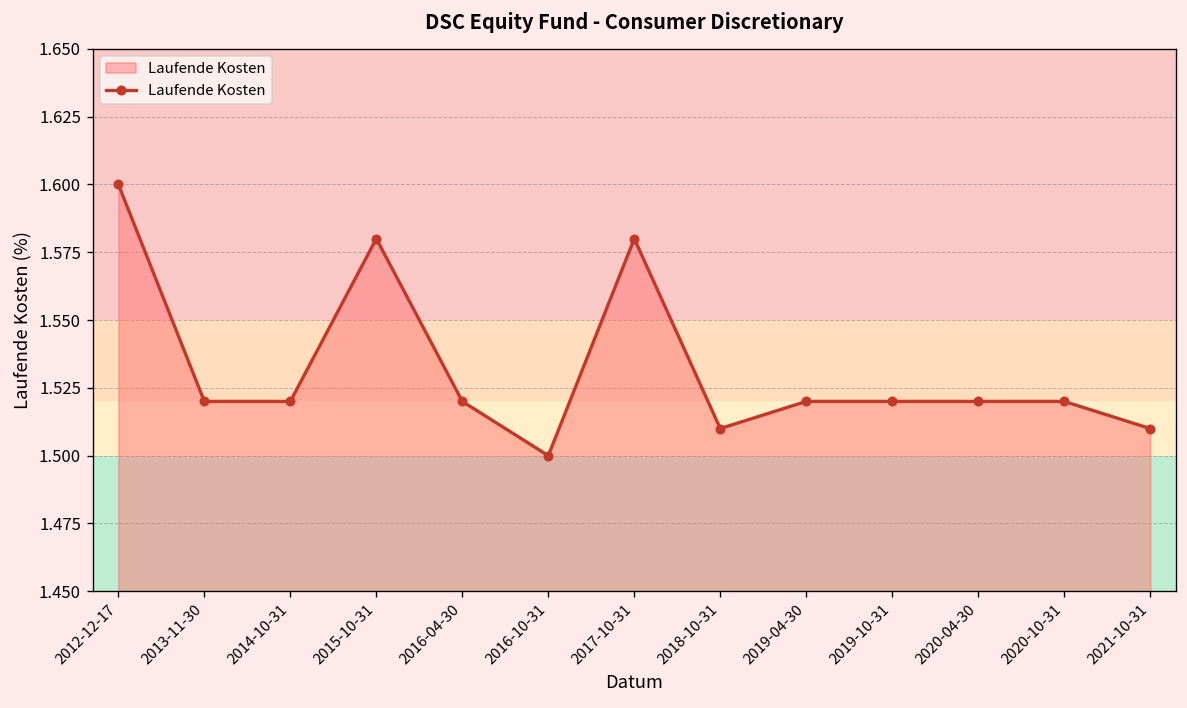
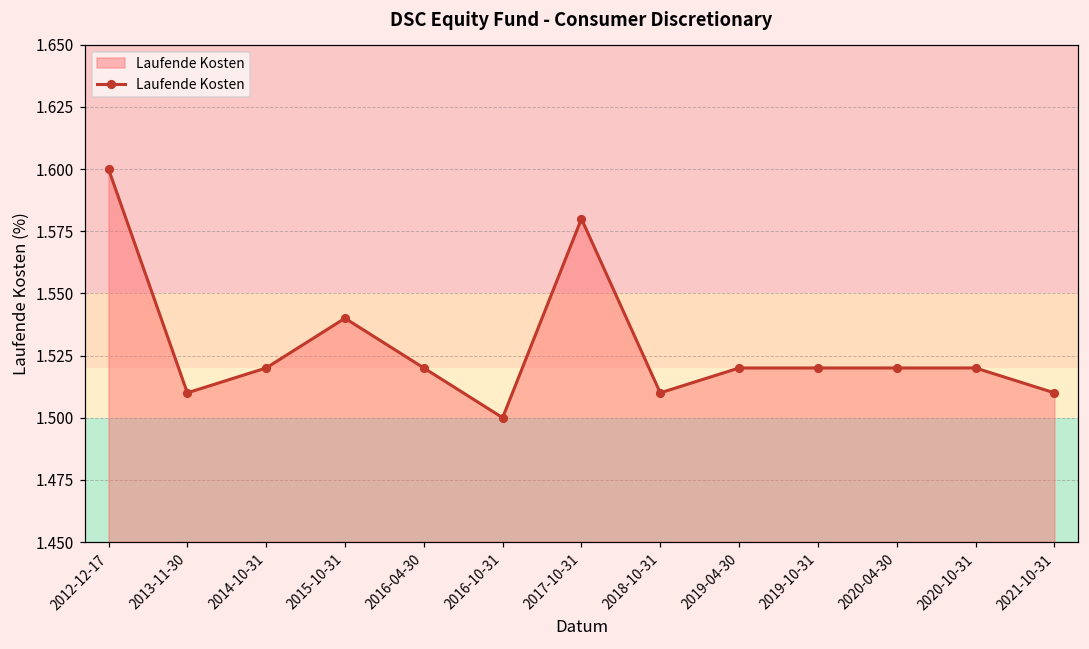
  {
    "2012-12-17": 1.60,
-   "2013-11-30": 1.52,
+   "2013-11-30": 1.51,
    "2014-10-31": 1.52,
-   "2015-10-31": 1.58,
+   "2015-10-31": 1.54,
    "2016-04-30": 1.52,
    "2016-10-31": 1.50,
    "2017-10-31": 1.58,
    "2018-10-31": 1.51,
    "2019-04-30": 1.52,
    "2019-10-31": 1.52,
    "2020-04-30": 1.52,
    "2020-10-31": 1.52,
    "2021-10-31": 1.51
  }
